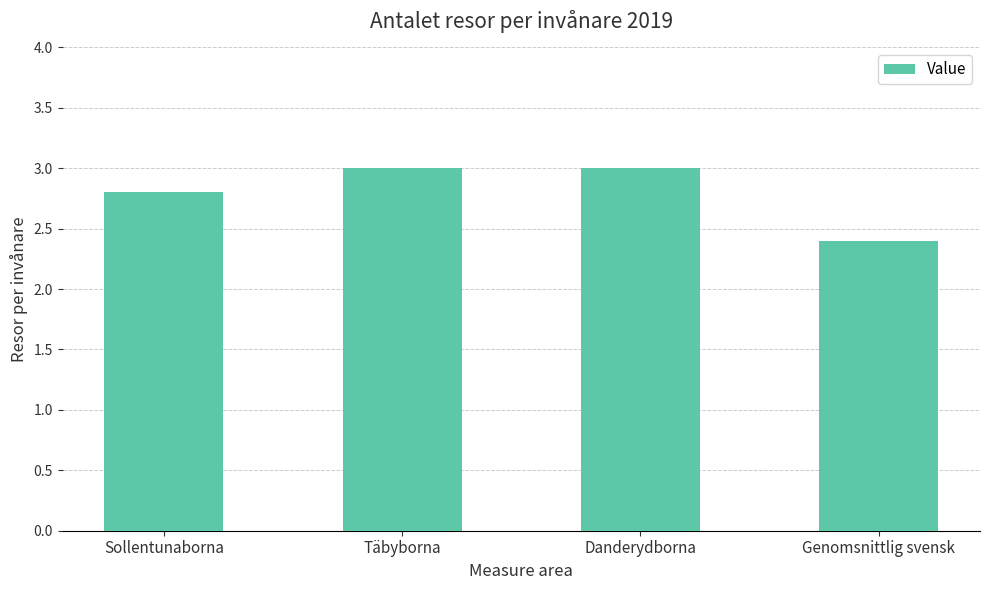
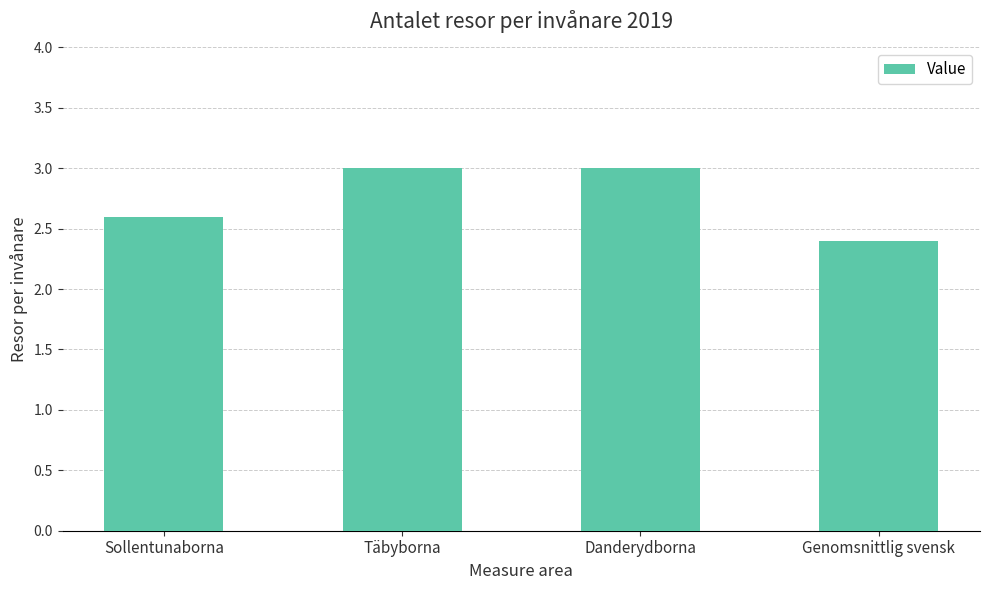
  {
-   "Sollentunaborna": 2.8,
+   "Sollentunaborna": 2.6,
    "Täbyborna": 3.0,
    "Danderydborna": 3.0,
    "Genomsnittlig svensk": 2.4
  }
